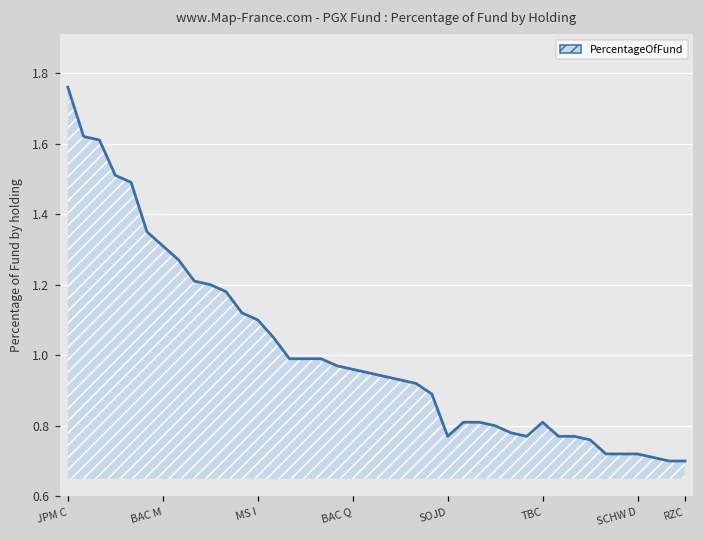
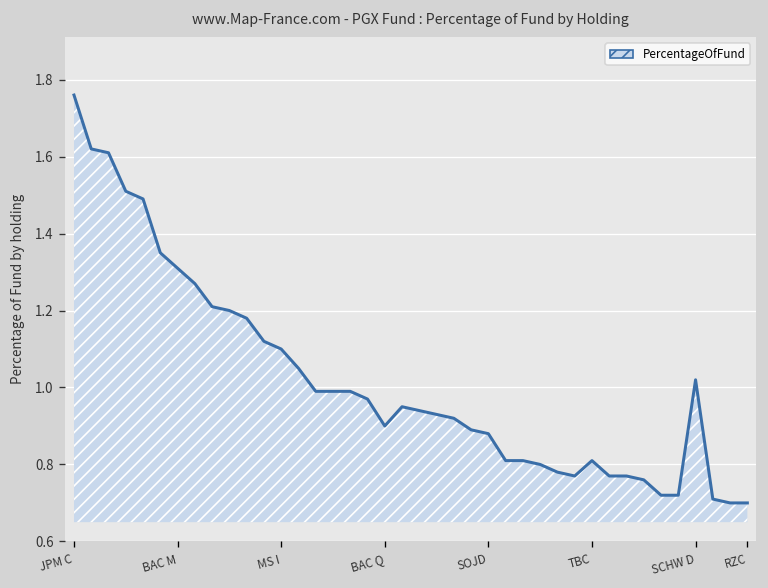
  {
    "JPM C": 1.76,
    "BAC M": 1.31,
    "MS I": 1.10,
-   "BAC Q": 0.96,
-   "SOJD": 0.77,
+   "BAC Q": 0.90,
+   "SOJD": 0.88,
    "TBC": 0.81,
-   "SCHW D": 0.72,
+   "SCHW D": 1.02,
    "RZC": 0.70
  }
